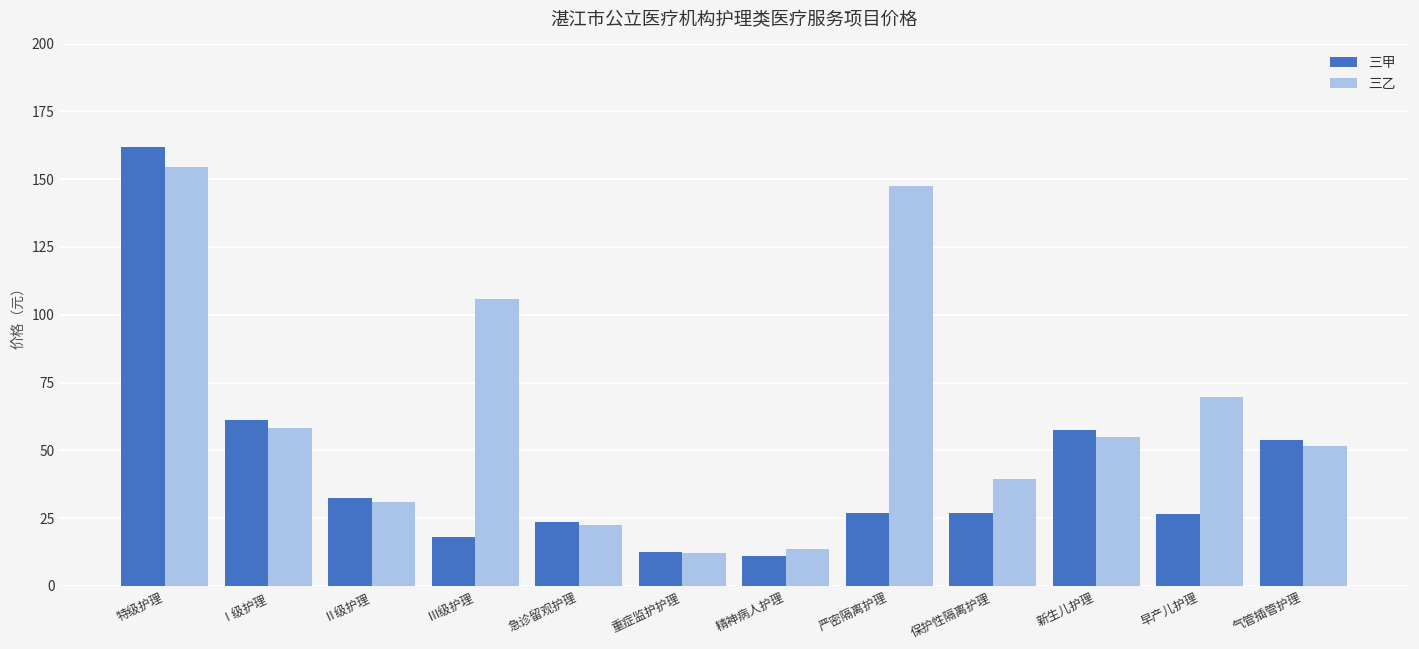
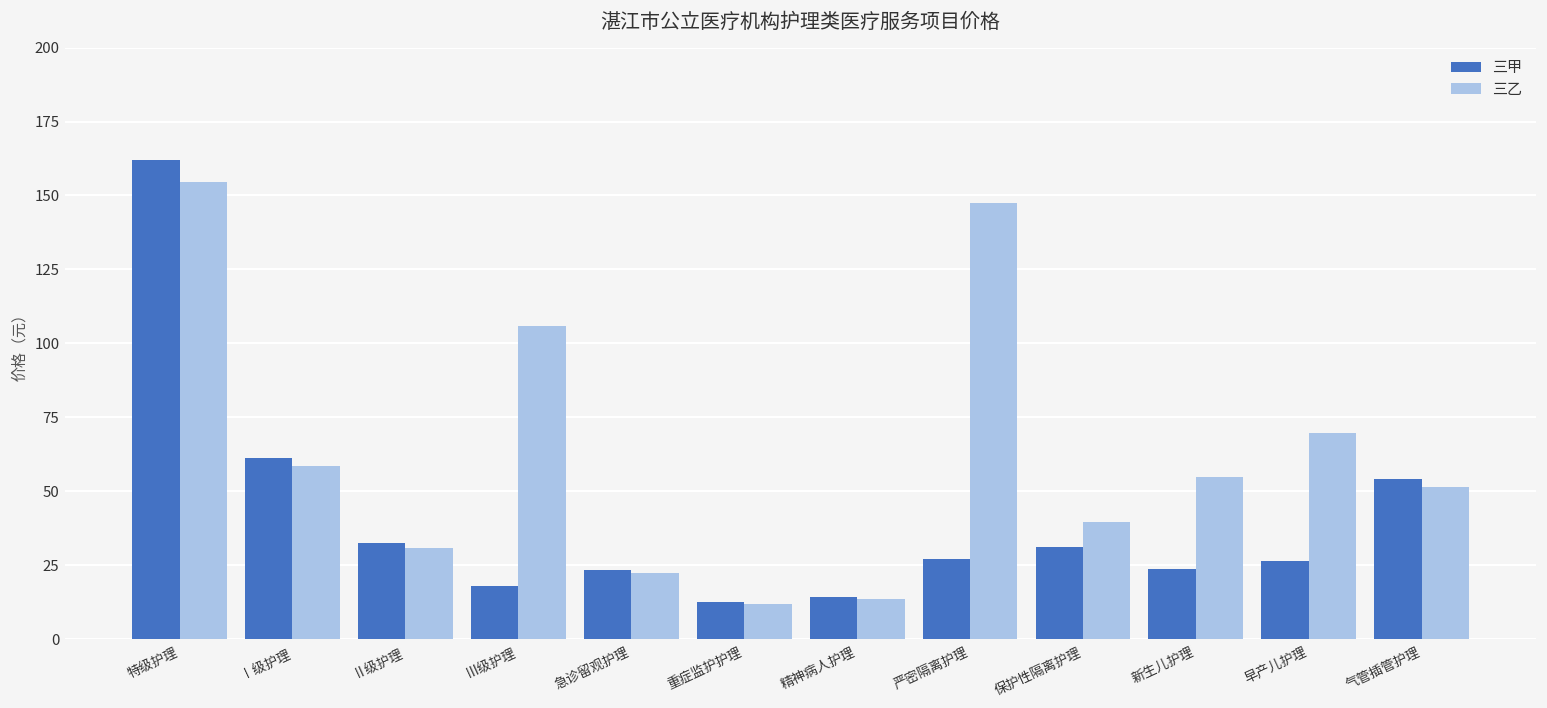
  {
    "三甲": {
      "特级护理": 162,
      "Ⅰ级护理": 61,
      "Ⅱ级护理": 32,
      "Ⅲ级护理": 18,
      "急诊留观护理": 23,
      "重症监护护理": 13,
-     "精神病人护理": 11,
+     "精神病人护理": 14,
      "严密隔离护理": 27,
-     "保护性隔离护理": 27,
-     "新生儿护理": 58,
+     "保护性隔离护理": 31,
+     "新生儿护理": 24,
      "早产儿护理": 27,
      "气管插管护理": 54
    },
    "三乙": {
      "特级护理": 155,
      "Ⅰ级护理": 58,
      "Ⅱ级护理": 31,
      "Ⅲ级护理": 106,
      "急诊留观护理": 22,
      "重症监护护理": 12,
      "精神病人护理": 14,
      "严密隔离护理": 147,
      "保护性隔离护理": 40,
      "新生儿护理": 55,
      "早产儿护理": 70,
      "气管插管护理": 52
    }
  }
